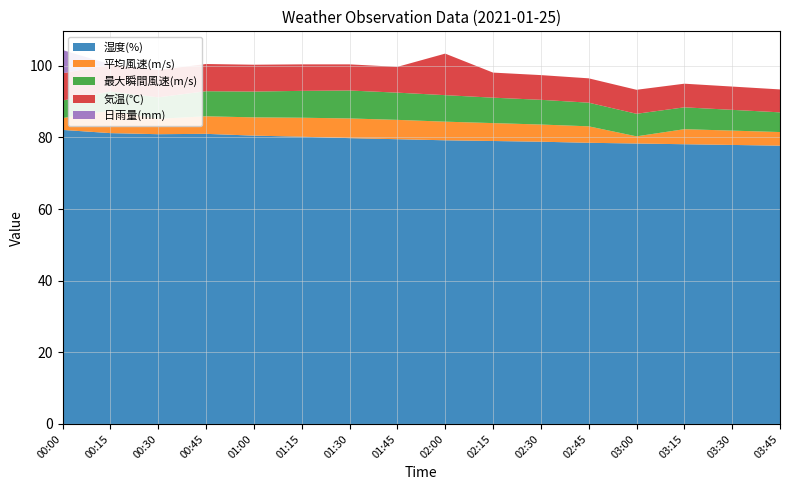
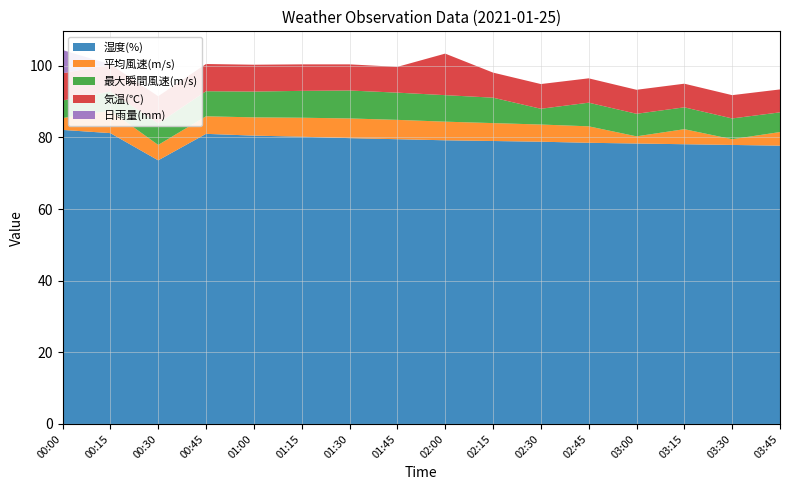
  {
    "湿度(%)": {
      "00:00": 82,
      "00:15": 81,
-     "00:30": 81,
+     "00:30": 74,
      "00:45": 81,
      "01:00": 81,
      "01:15": 80,
      "01:30": 80,
      "01:45": 80,
      "02:00": 79,
      "02:15": 79,
      "02:30": 79,
      "02:45": 79,
      "03:00": 78,
      "03:15": 78,
      "03:30": 78,
      "03:45": 78
    },
    "平均風速(m/s)": {
      "00:00": 3,
      "00:45": 5,
      "01:00": 5,
      "01:15": 5,
      "01:30": 6,
      "01:45": 5,
      "02:00": 5,
      "02:15": 5,
      "02:30": 5,
      "02:45": 5,
      "03:00": 2,
      "03:15": 4,
-     "03:30": 4,
+     "03:30": 2,
      "03:45": 4
    },
    "最大瞬間風速(m/s)": {
      "00:00": 5,
      "00:45": 7,
      "01:00": 7,
      "01:15": 8,
      "01:30": 8,
      "01:45": 8,
      "02:00": 7,
      "02:15": 7,
-     "02:30": 7,
+     "02:30": 4,
      "02:45": 7,
      "03:00": 6,
      "03:15": 6,
      "03:30": 6,
      "03:45": 6
    },
    "気温(℃)": {
      "00:00": 8
    },
    "日雨量(mm)": {
      "00:00": 7
    }
  }
